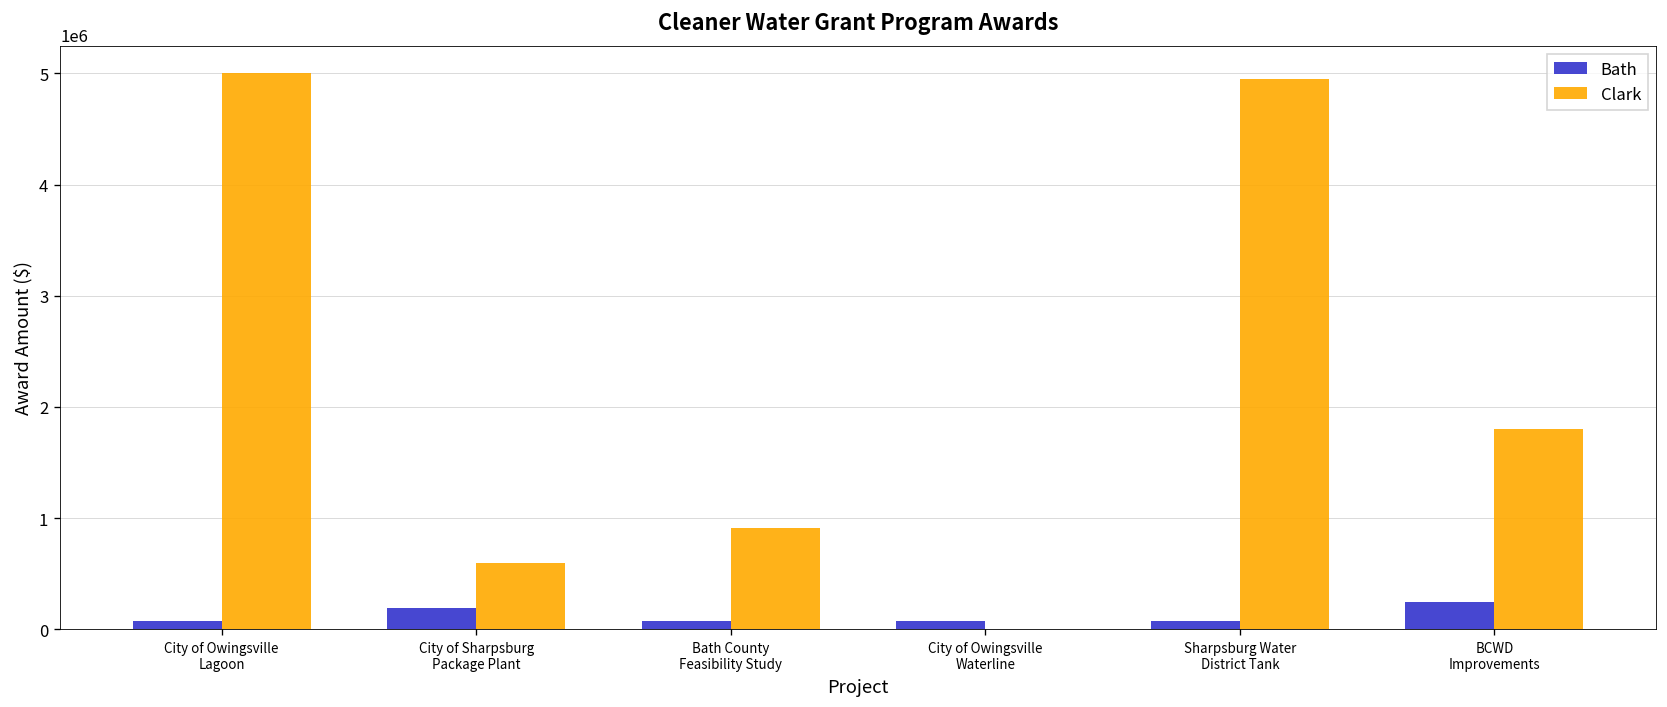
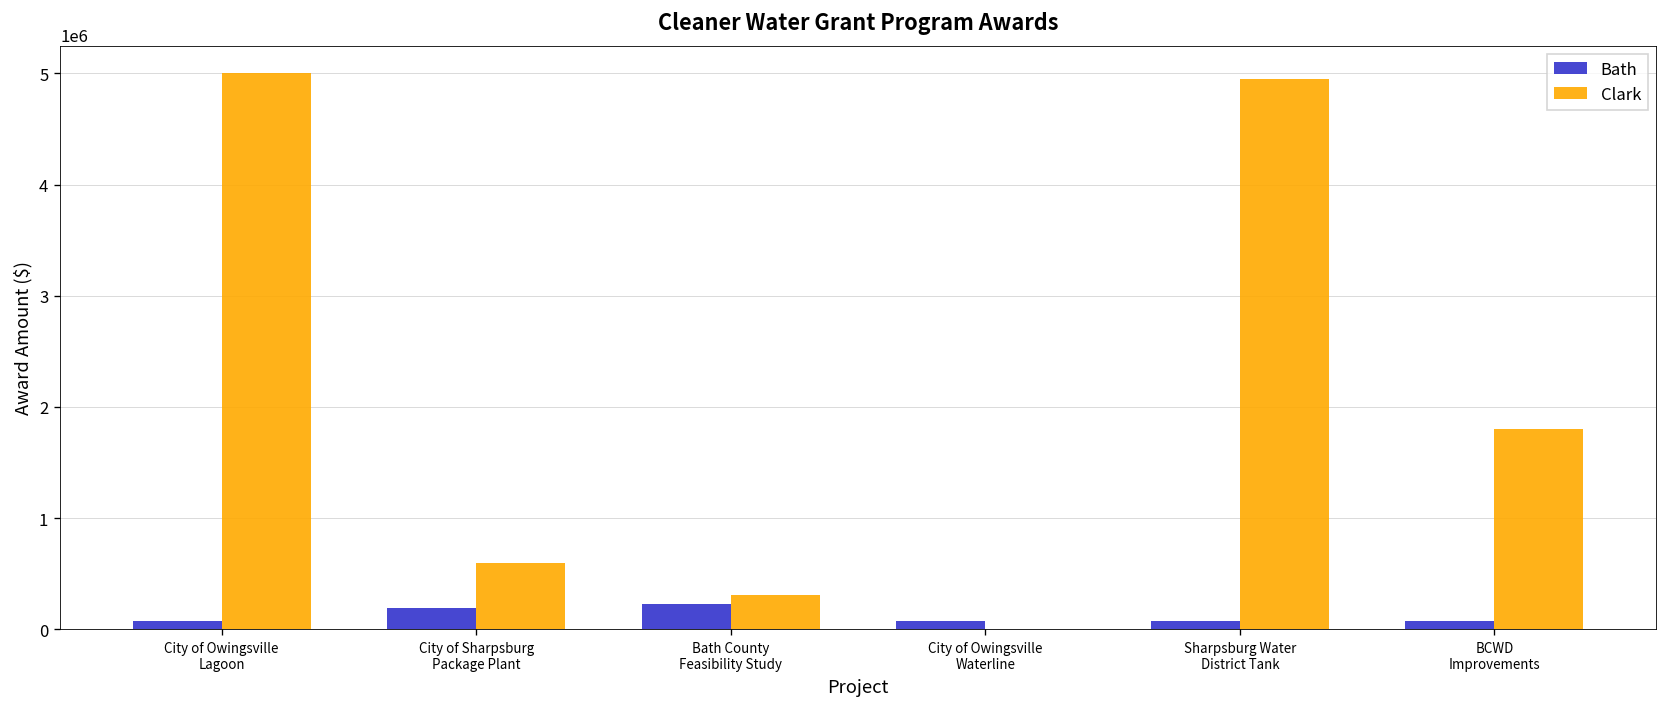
  {
    "Bath": {
      "City of Owingsville Lagoon": 100000,
      "City of Sharpsburg Package Plant": 200000,
-     "Bath County Feasibility Study": 100000,
+     "Bath County Feasibility Study": 200000,
      "City of Owingsville Waterline": 100000,
      "Sharpsburg Water District Tank": 100000,
-     "BCWD Improvements": 200000
+     "BCWD Improvements": 100000
    },
    "Clark": {
      "City of Owingsville Lagoon": 5000000,
      "City of Sharpsburg Package Plant": 600000,
-     "Bath County Feasibility Study": 900000,
+     "Bath County Feasibility Study": 300000,
      "City of Owingsville Waterline": 0,
      "Sharpsburg Water District Tank": 5000000,
      "BCWD Improvements": 1800000
    }
  }
